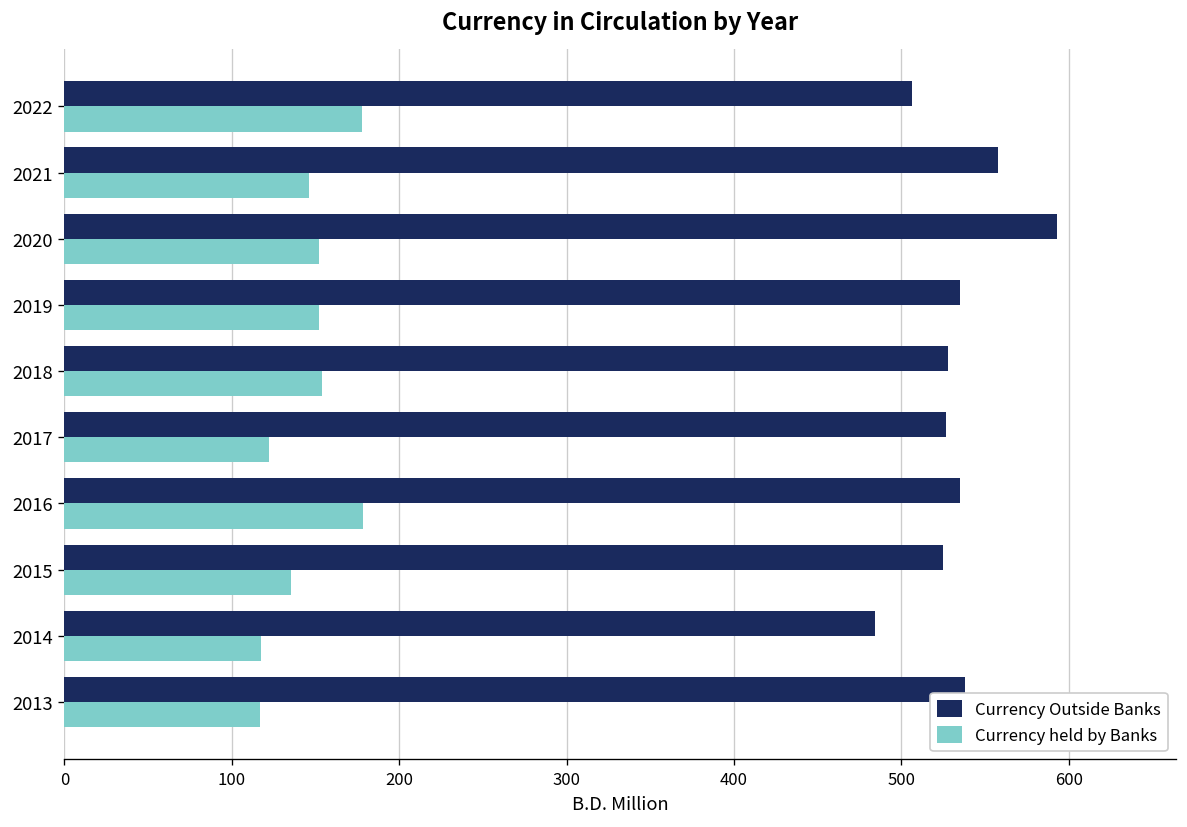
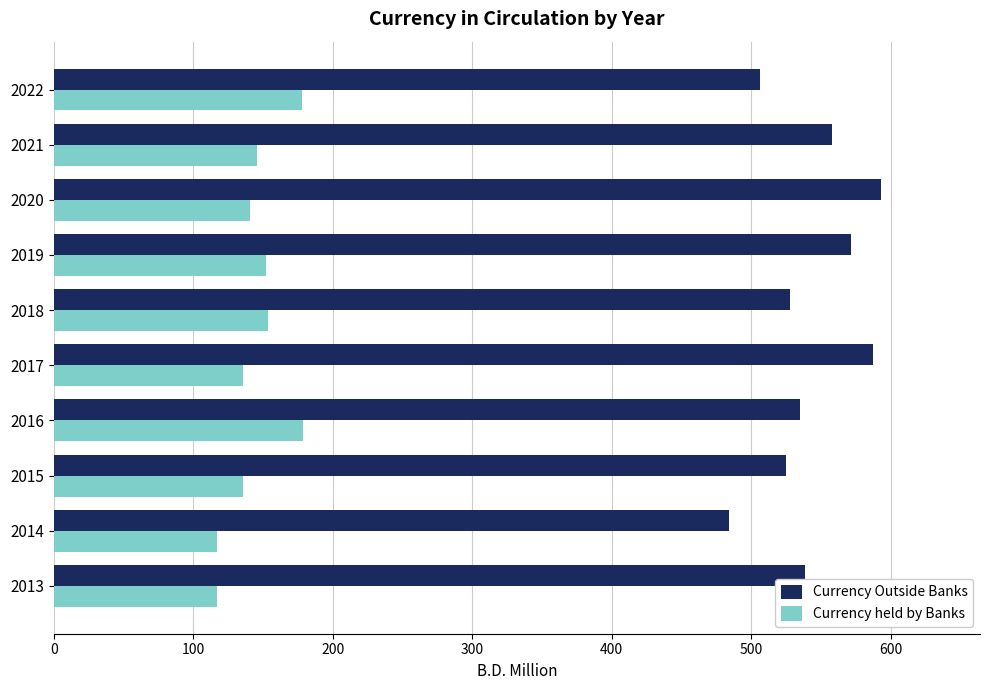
  {
    "Currency Outside Banks": {
      "2022": 507,
      "2021": 558,
      "2020": 593,
-     "2019": 535,
+     "2019": 572,
      "2018": 528,
-     "2017": 527,
+     "2017": 587,
      "2016": 535,
      "2015": 525,
      "2014": 484,
      "2013": 538
    },
    "Currency held by Banks": {
      "2022": 178,
      "2021": 146,
-     "2020": 152,
+     "2020": 141,
      "2019": 152,
      "2018": 154,
-     "2017": 122,
+     "2017": 136,
      "2016": 178,
      "2015": 135,
      "2014": 117,
      "2013": 117
    }
  }
